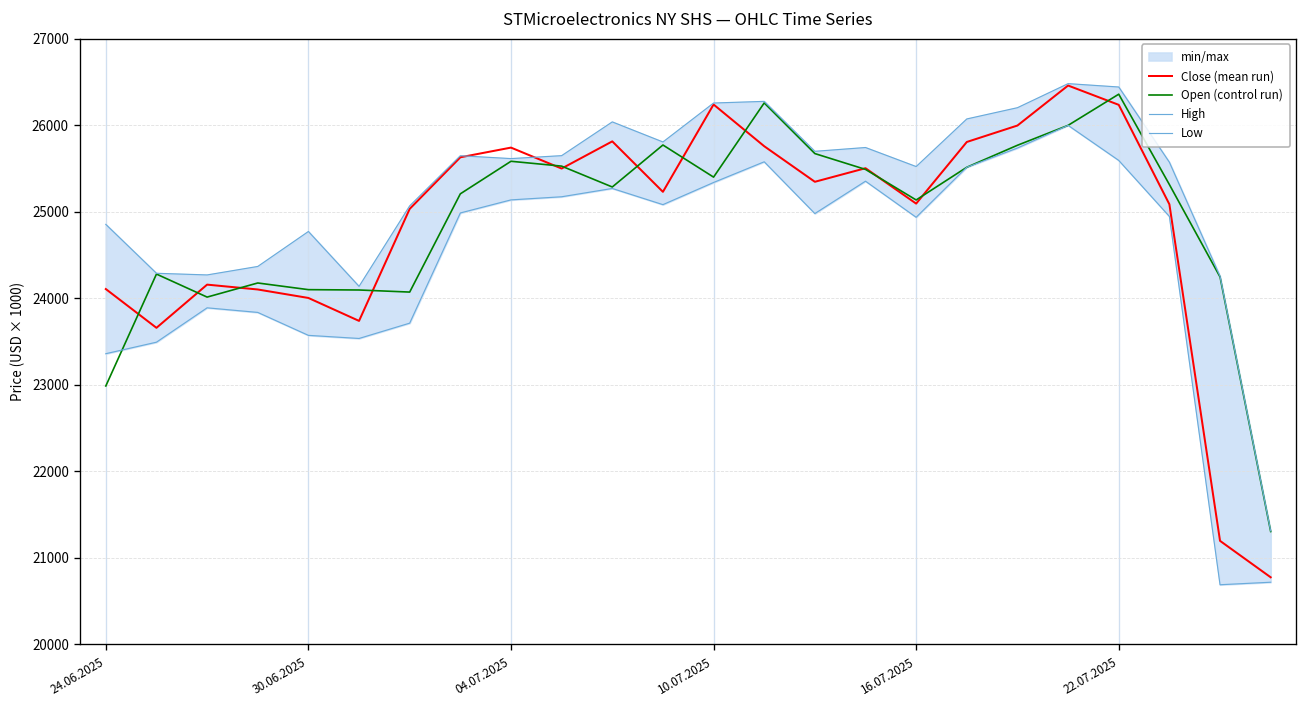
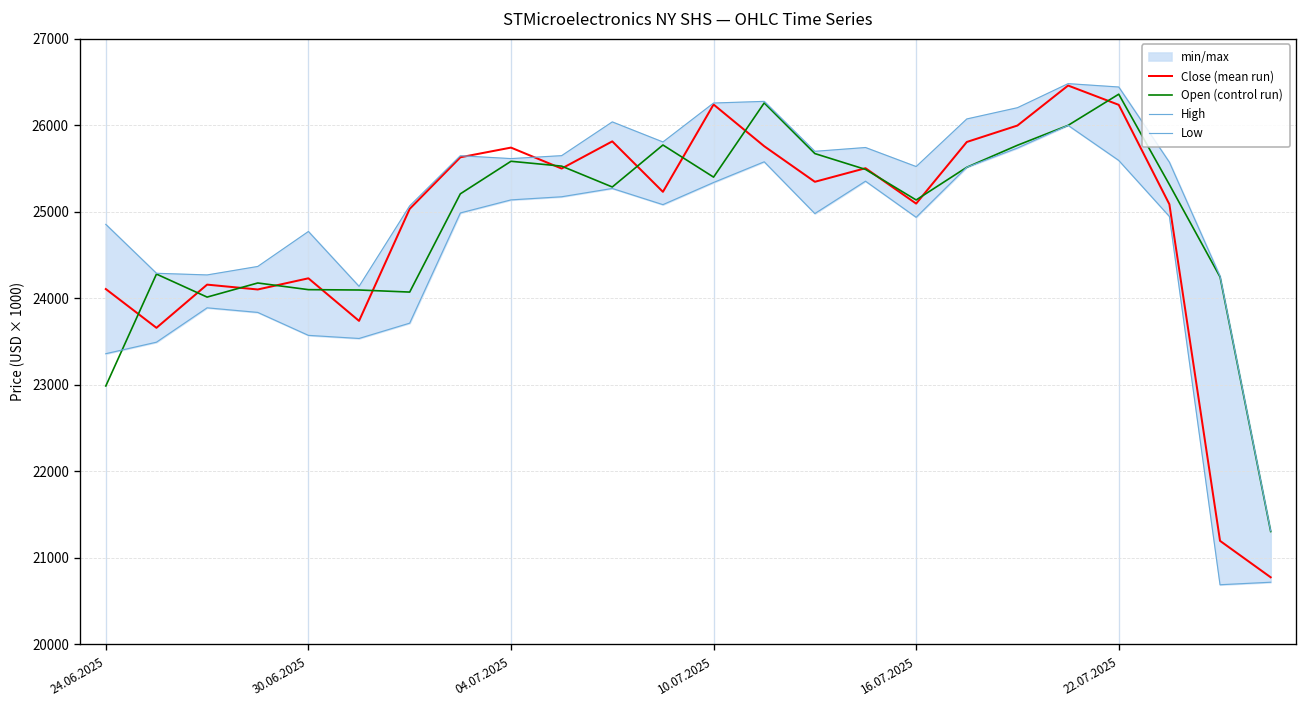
  {
    "Close (mean run)": {
      "24.06.2025": 24100,
-     "30.06.2025": 24000,
+     "30.06.2025": 24200,
      "04.07.2025": 25700,
      "16.07.2025": 25100,
      "22.07.2025": 26200
    },
    "Open (control run)": {
      "24.06.2025": 23000,
      "30.06.2025": 24100,
      "10.07.2025": 25400,
      "16.07.2025": 25100,
      "22.07.2025": 26400
    },
    "min/max": {
      "24.06.2025": 24900,
      "30.06.2025": 24800,
      "16.07.2025": 25500,
      "22.07.2025": 26400
    },
    "Low": {
      "24.06.2025": 23400,
      "30.06.2025": 23600,
      "04.07.2025": 25100,
      "10.07.2025": 25300,
      "16.07.2025": 24900,
      "22.07.2025": 25600
    }
  }
